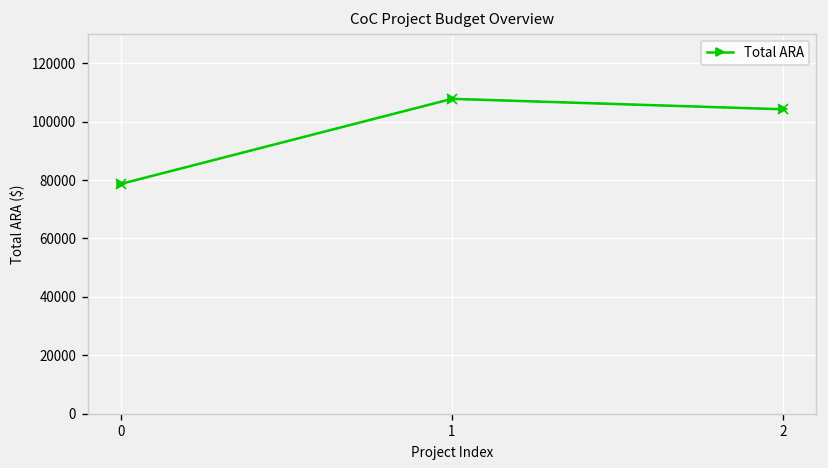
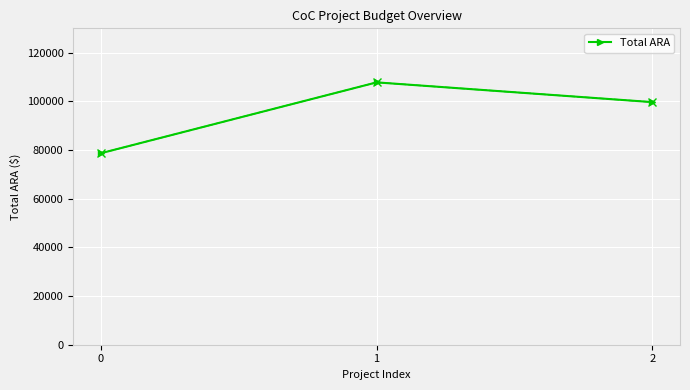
  {
    "0": 79000,
    "1": 108000,
-   "2": 104000
+   "2": 100000
  }
